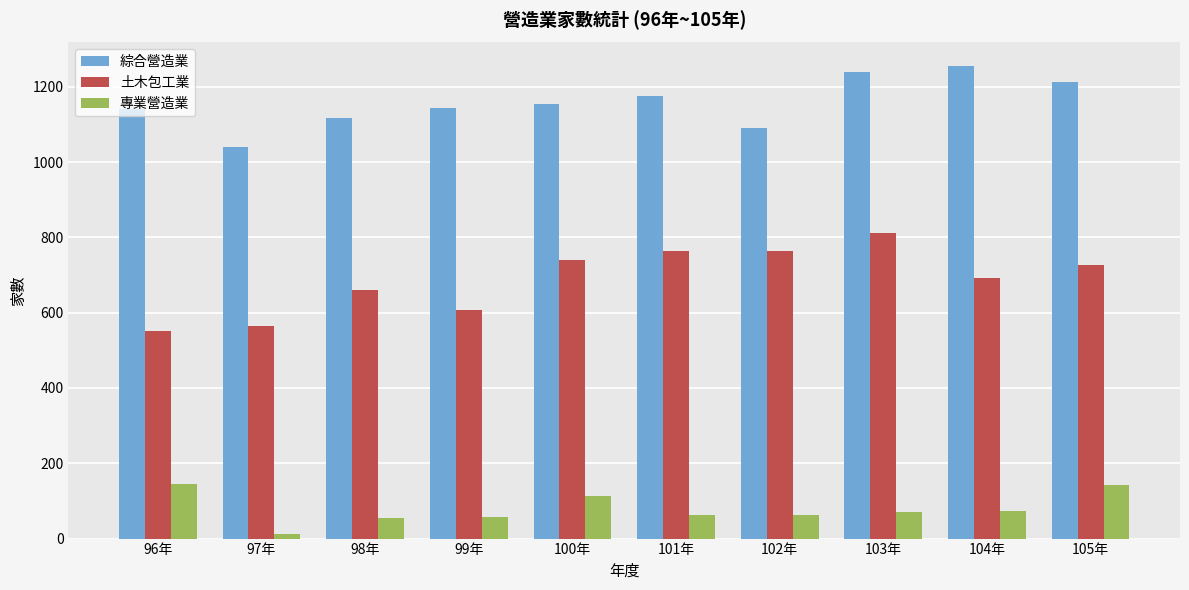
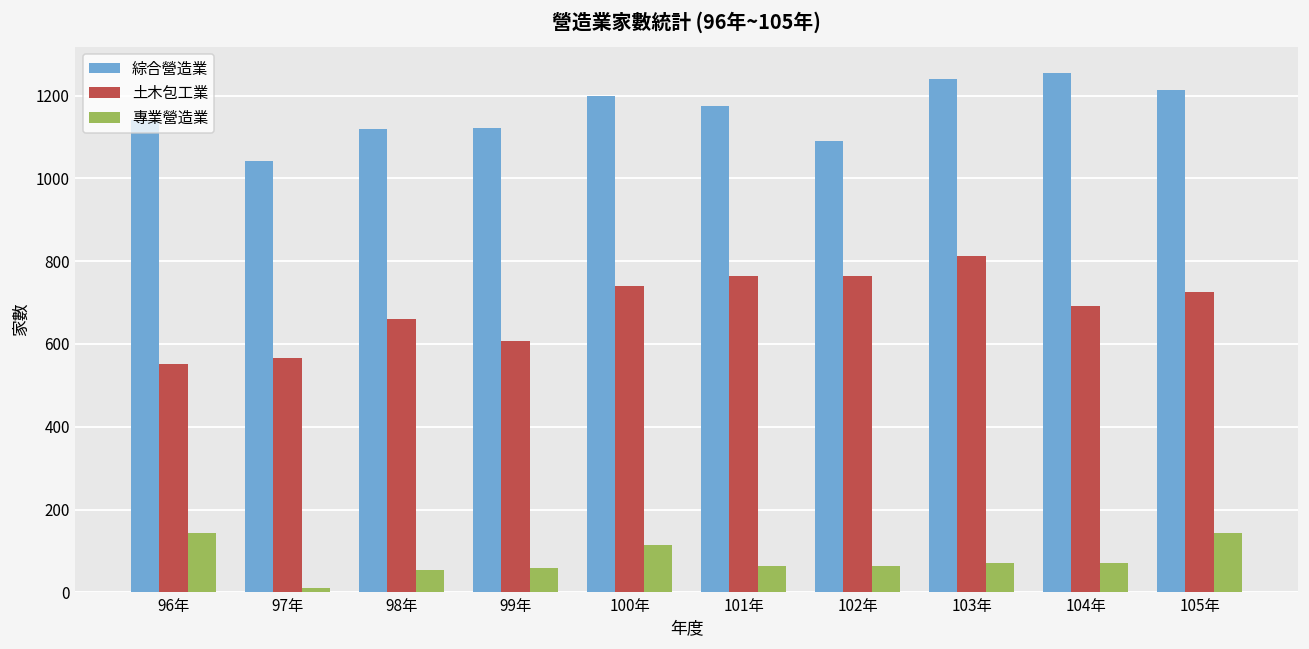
  {
    "綜合營造業": {
      "97年": 1040,
      "98年": 1120,
-     "99年": 1150,
-     "100年": 1150,
+     "99年": 1120,
+     "100年": 1200,
      "101年": 1180,
      "102年": 1090,
      "103年": 1240,
      "104年": 1260,
      "105年": 1210
    },
    "土木包工業": {
      "96年": 550,
      "97年": 570,
      "98年": 660,
      "99年": 610,
      "100年": 740,
      "101年": 760,
      "102年": 760,
      "103年": 810,
      "104年": 690,
      "105年": 730
    },
    "專業營造業": {
      "96年": 140,
      "97年": 10,
      "98年": 50,
      "99年": 60,
      "100年": 110,
      "101年": 60,
      "102年": 60,
      "103年": 70,
      "104年": 70,
      "105年": 140
    }
  }
